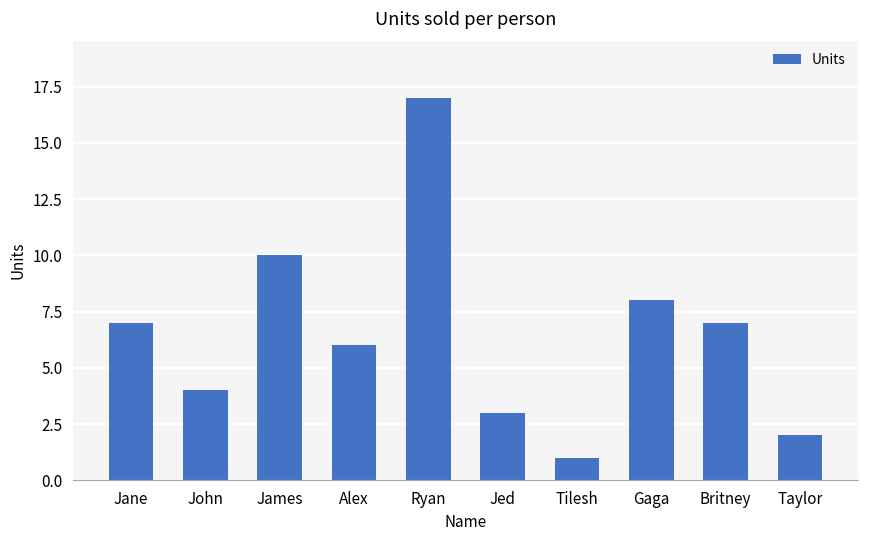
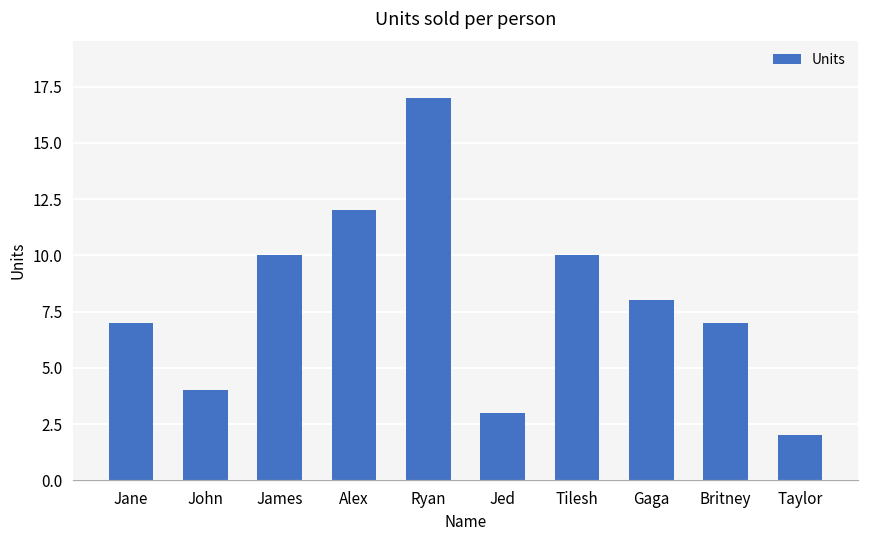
  {
    "Jane": 7,
    "John": 4,
    "James": 10,
-   "Alex": 6,
+   "Alex": 12,
    "Ryan": 17,
    "Jed": 3,
-   "Tilesh": 1,
+   "Tilesh": 10,
    "Gaga": 8,
    "Britney": 7,
    "Taylor": 2
  }
